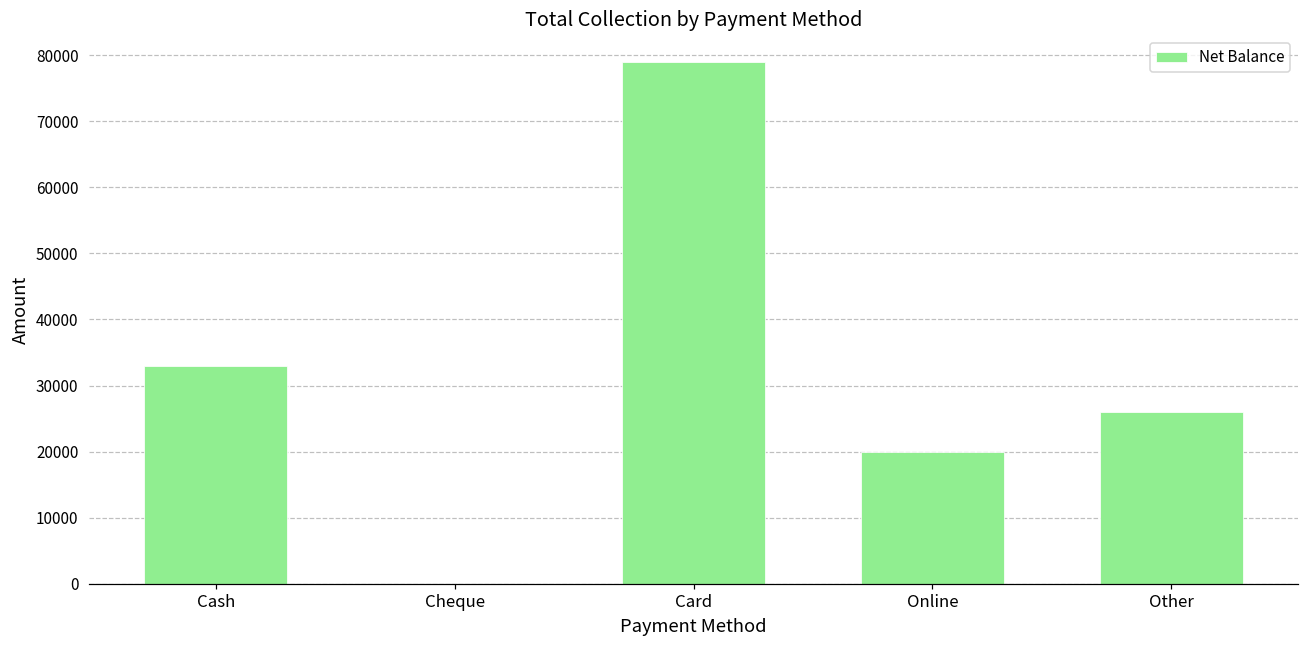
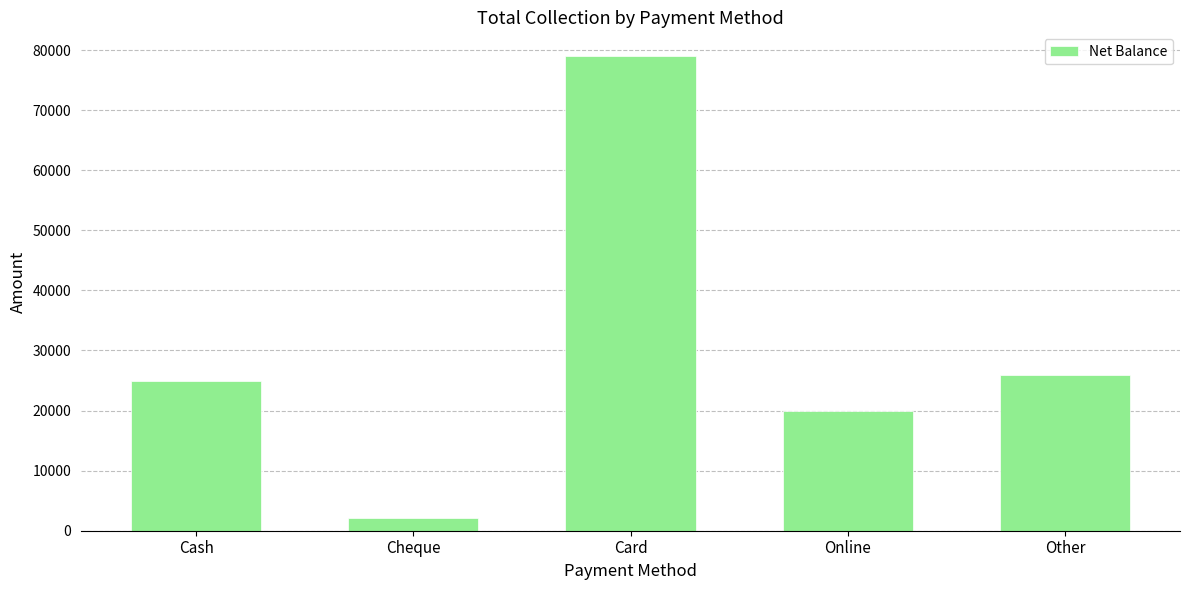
  {
-   "Cash": 33000,
-   "Cheque": 0,
+   "Cash": 25000,
+   "Cheque": 2000,
    "Card": 79000,
    "Online": 20000,
    "Other": 26000
  }
